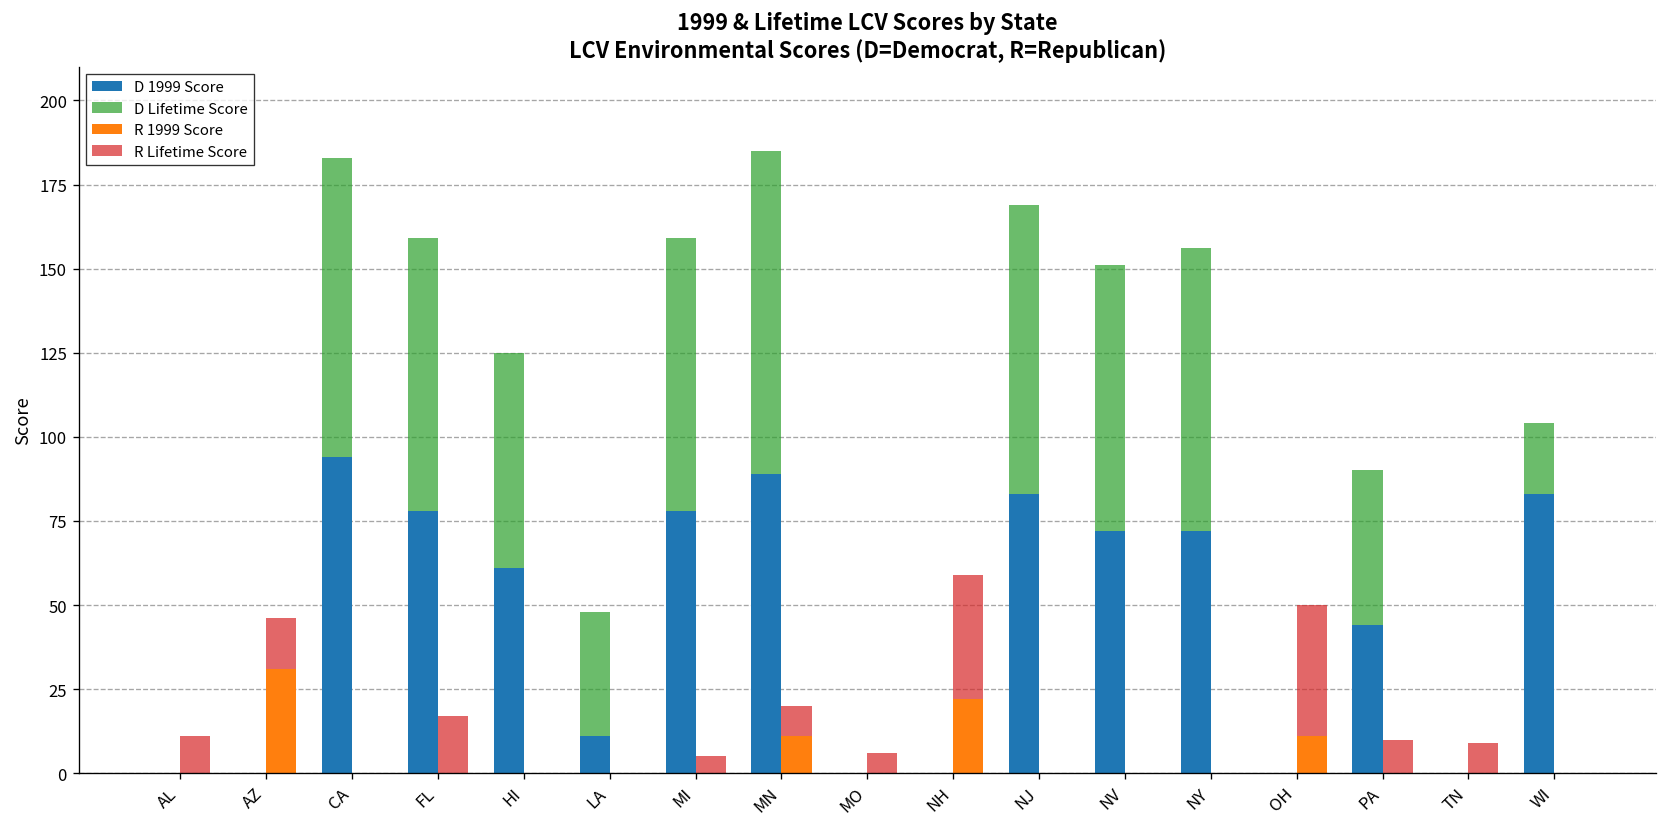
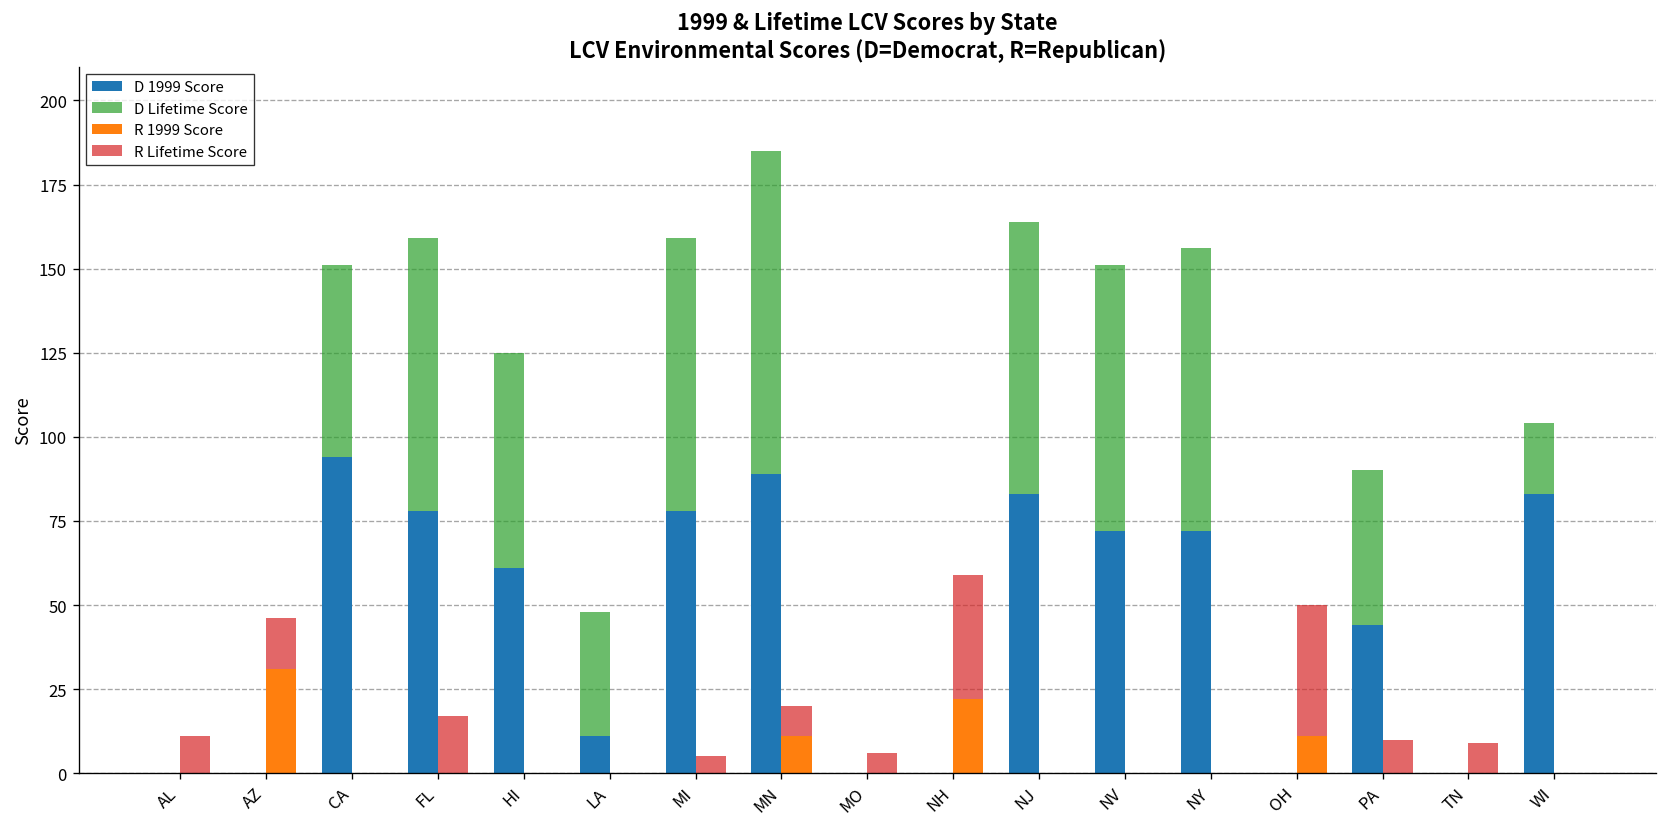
  {
    "D 1999 Score": {
      "AL": 0,
      "AZ": 0,
      "CA": 94,
      "FL": 78,
      "HI": 61,
      "LA": 11,
      "MI": 78,
      "MN": 89,
      "MO": 0,
      "NH": 0,
      "NJ": 83,
      "NV": 72,
      "NY": 72,
      "OH": 0,
      "PA": 44,
      "TN": 0,
      "WI": 83
    },
    "D Lifetime Score": {
      "AL": 0,
      "AZ": 0,
-     "CA": 89,
+     "CA": 57,
      "FL": 81,
      "HI": 64,
      "LA": 37,
      "MI": 81,
      "MN": 96,
      "MO": 0,
      "NH": 0,
-     "NJ": 86,
+     "NJ": 81,
      "NV": 79,
      "NY": 84,
      "OH": 0,
      "PA": 46,
      "TN": 0,
      "WI": 21
    },
    "R 1999 Score": {
      "AL": 0,
      "AZ": 31,
      "CA": 0,
      "FL": 0,
      "HI": 0,
      "LA": 0,
      "MI": 0,
      "MN": 11,
      "MO": 0,
      "NH": 22,
      "NJ": 0,
      "NV": 0,
      "NY": 0,
      "OH": 11,
      "PA": 0,
      "TN": 0,
      "WI": 0
    },
    "R Lifetime Score": {
      "AL": 11,
      "AZ": 15,
      "CA": 0,
      "FL": 17,
      "HI": 0,
      "LA": 0,
      "MI": 5,
      "MN": 9,
      "MO": 6,
      "NH": 37,
      "NJ": 0,
      "NV": 0,
      "NY": 0,
      "OH": 39,
      "PA": 10,
      "TN": 9,
      "WI": 0
    }
  }
